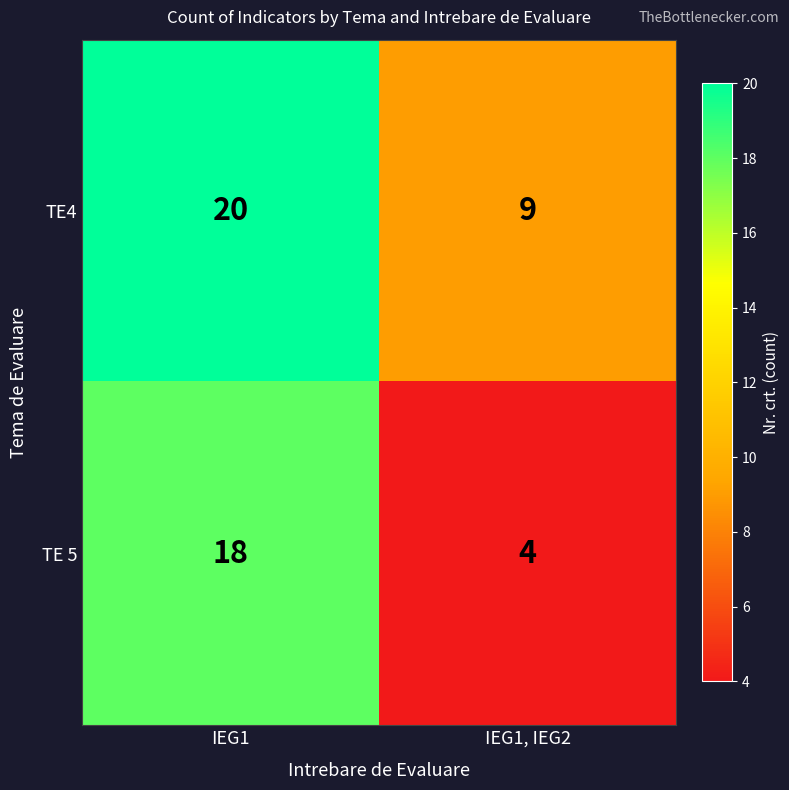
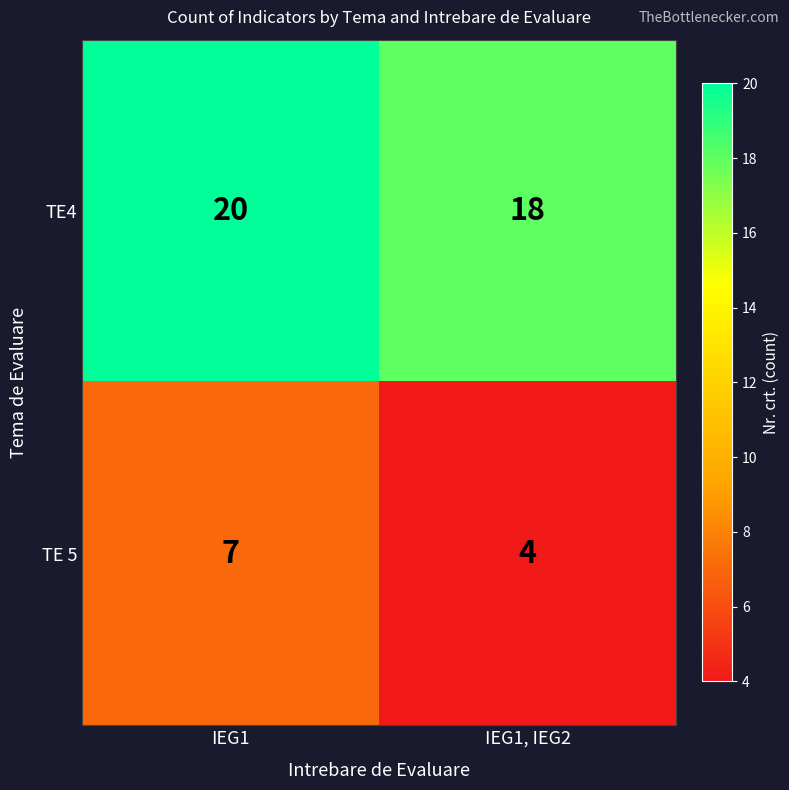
  {
    "TE4": {
      "IEG1": 20,
-     "IEG1, IEG2": 9
+     "IEG1, IEG2": 18
    },
    "TE 5": {
-     "IEG1": 18,
+     "IEG1": 7,
      "IEG1, IEG2": 4
    }
  }
